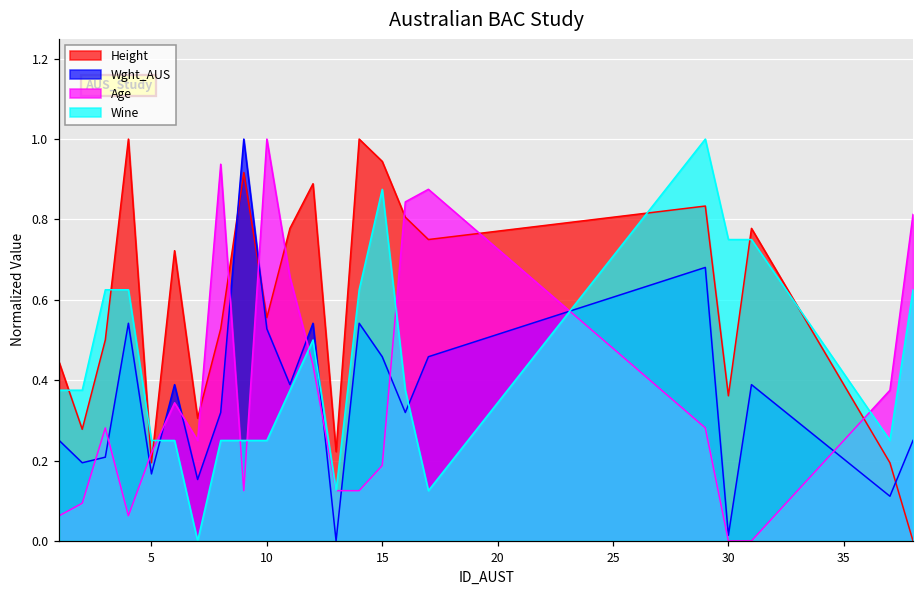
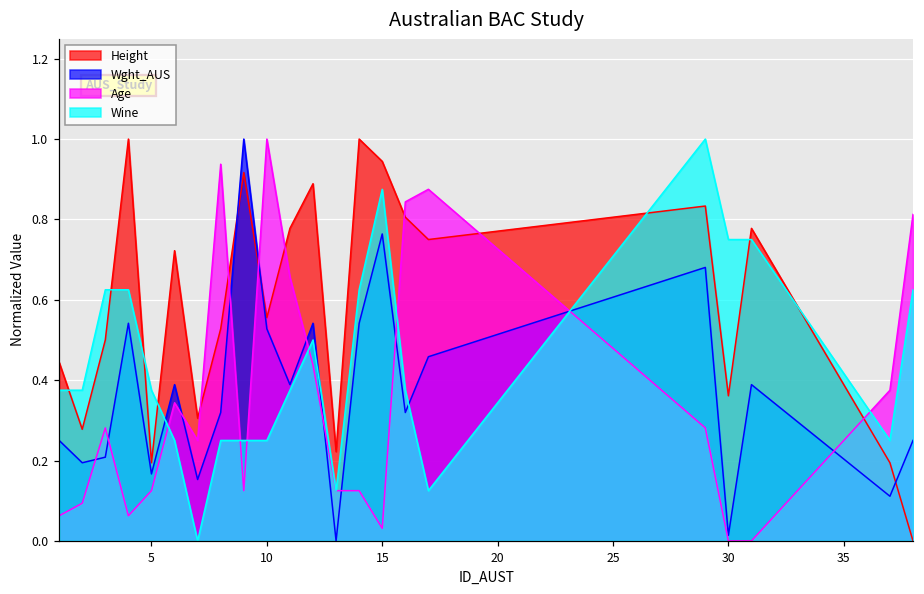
  {
    "Height": {
      "5": 0.19,
      "10": 0.56,
      "15": 0.94,
      "30": 0.36
    },
    "Wght_AUS": {
      "5": 0.17,
      "10": 0.53,
-     "15": 0.46,
+     "15": 0.76,
      "30": 0.01
    },
    "Age": {
-     "5": 0.22,
+     "5": 0.13,
      "10": 1.00,
-     "15": 0.19,
+     "15": 0.03,
      "30": 0.00
    },
    "Wine": {
-     "5": 0.25,
+     "5": 0.38,
      "10": 0.25,
      "15": 0.88,
      "30": 0.75
    }
  }
